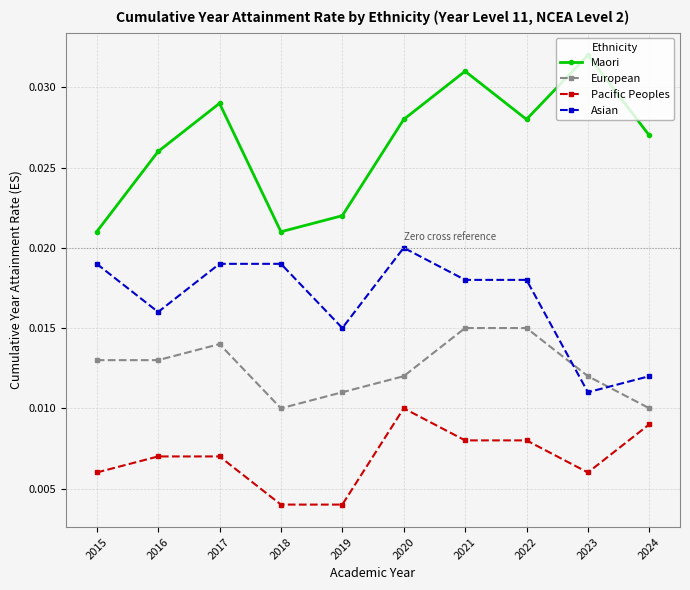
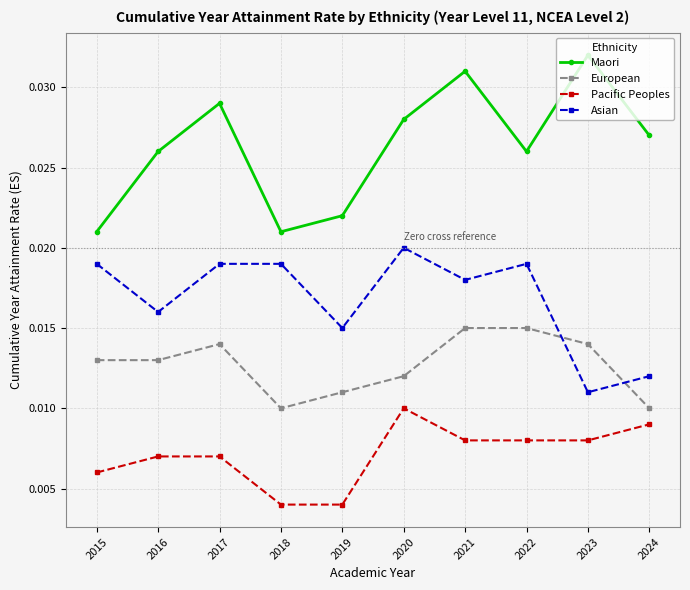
  {
    "Maori": {
      "2015": 0.021,
      "2016": 0.026,
      "2017": 0.029,
      "2018": 0.021,
      "2019": 0.022,
      "2020": 0.028,
      "2021": 0.031,
-     "2022": 0.028,
+     "2022": 0.026,
      "2024": 0.027
    },
    "European": {
      "2015": 0.013,
      "2016": 0.013,
      "2017": 0.014,
      "2018": 0.010,
      "2019": 0.011,
      "2020": 0.012,
      "2021": 0.015,
      "2022": 0.015,
-     "2023": 0.012,
+     "2023": 0.014,
      "2024": 0.010
    },
    "Pacific Peoples": {
      "2015": 0.006,
      "2016": 0.007,
      "2017": 0.007,
      "2018": 0.004,
      "2019": 0.004,
      "2020": 0.010,
      "2021": 0.008,
      "2022": 0.008,
-     "2023": 0.006,
+     "2023": 0.008,
      "2024": 0.009
    },
    "Asian": {
      "2015": 0.019,
      "2016": 0.016,
      "2017": 0.019,
      "2018": 0.019,
      "2019": 0.015,
      "2020": 0.020,
      "2021": 0.018,
-     "2022": 0.018,
+     "2022": 0.019,
      "2023": 0.011,
      "2024": 0.012
    }
  }
